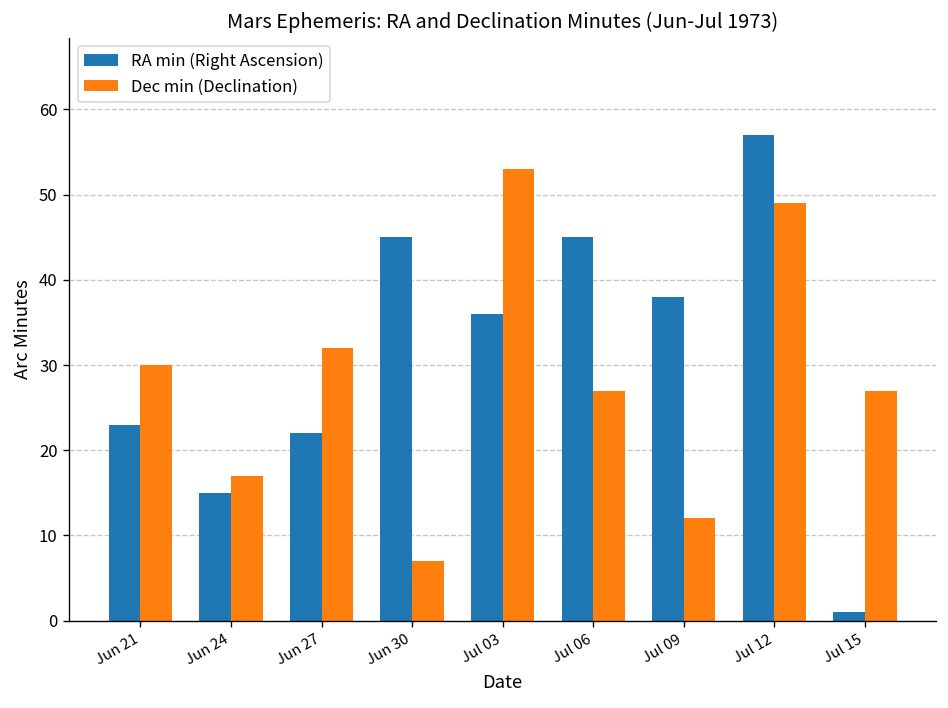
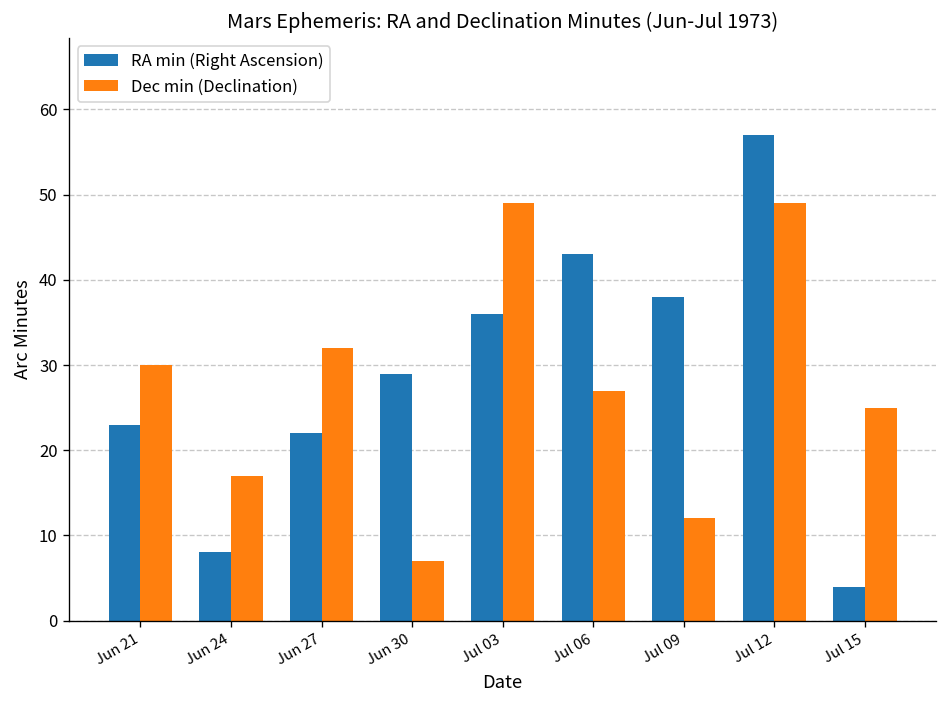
  {
    "RA min (Right Ascension)": {
      "Jun 21": 23,
-     "Jun 24": 15,
+     "Jun 24": 8,
      "Jun 27": 22,
-     "Jun 30": 45,
+     "Jun 30": 29,
      "Jul 03": 36,
-     "Jul 06": 45,
+     "Jul 06": 43,
      "Jul 09": 38,
      "Jul 12": 57,
-     "Jul 15": 1
+     "Jul 15": 4
    },
    "Dec min (Declination)": {
      "Jun 21": 30,
      "Jun 24": 17,
      "Jun 27": 32,
      "Jun 30": 7,
-     "Jul 03": 53,
+     "Jul 03": 49,
      "Jul 06": 27,
      "Jul 09": 12,
      "Jul 12": 49,
-     "Jul 15": 27
+     "Jul 15": 25
    }
  }
